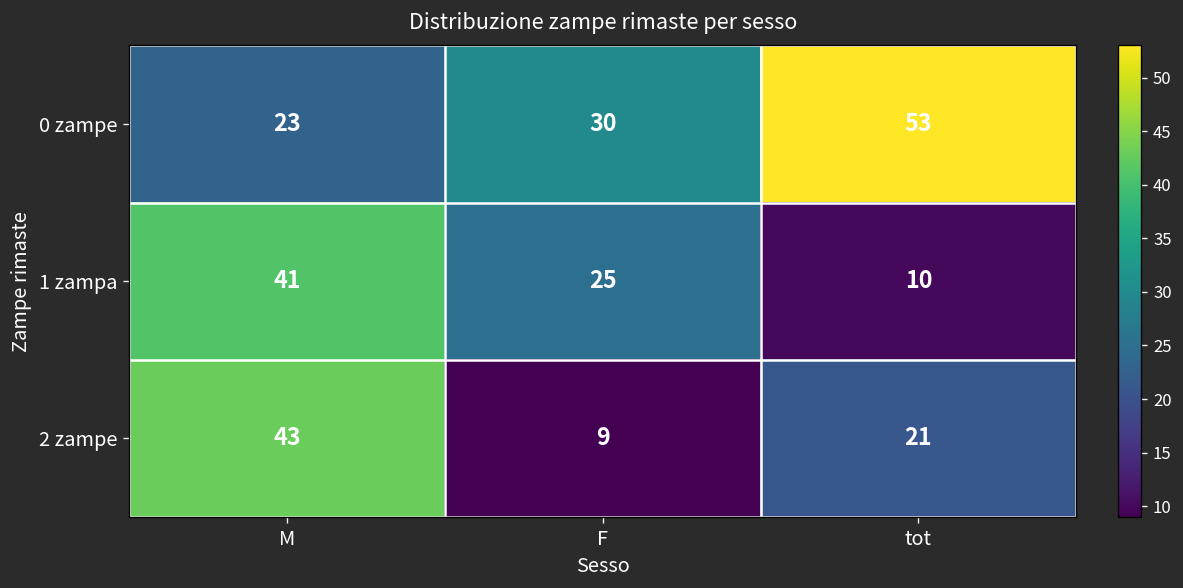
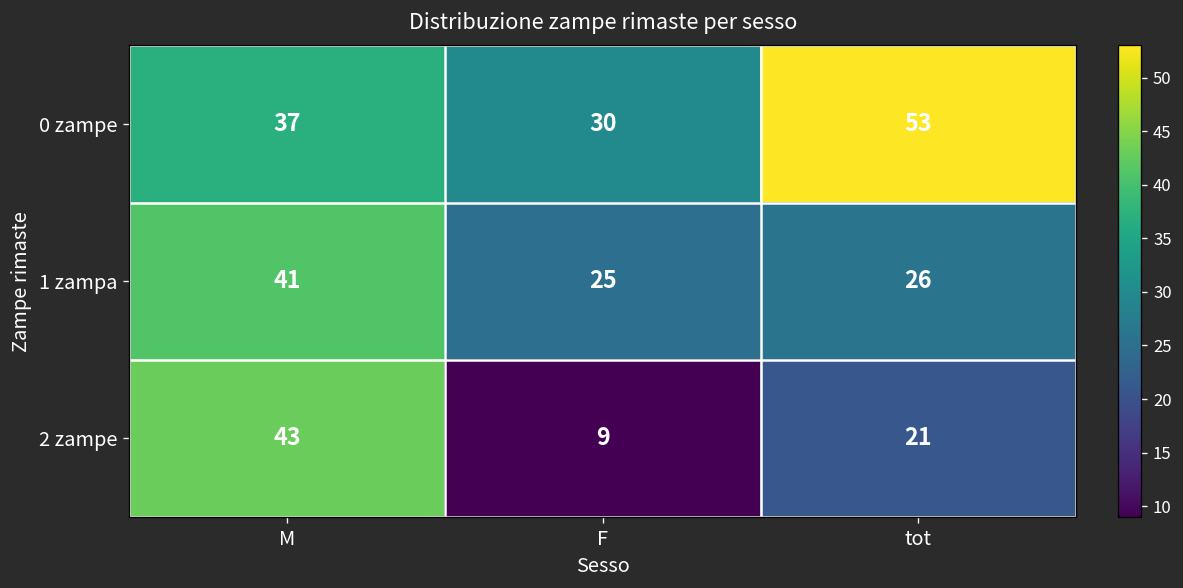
  {
    "0 zampe": {
-     "M": 23,
+     "M": 37,
      "F": 30,
      "tot": 53
    },
    "1 zampa": {
      "M": 41,
      "F": 25,
-     "tot": 10
+     "tot": 26
    },
    "2 zampe": {
      "M": 43,
      "F": 9,
      "tot": 21
    }
  }
